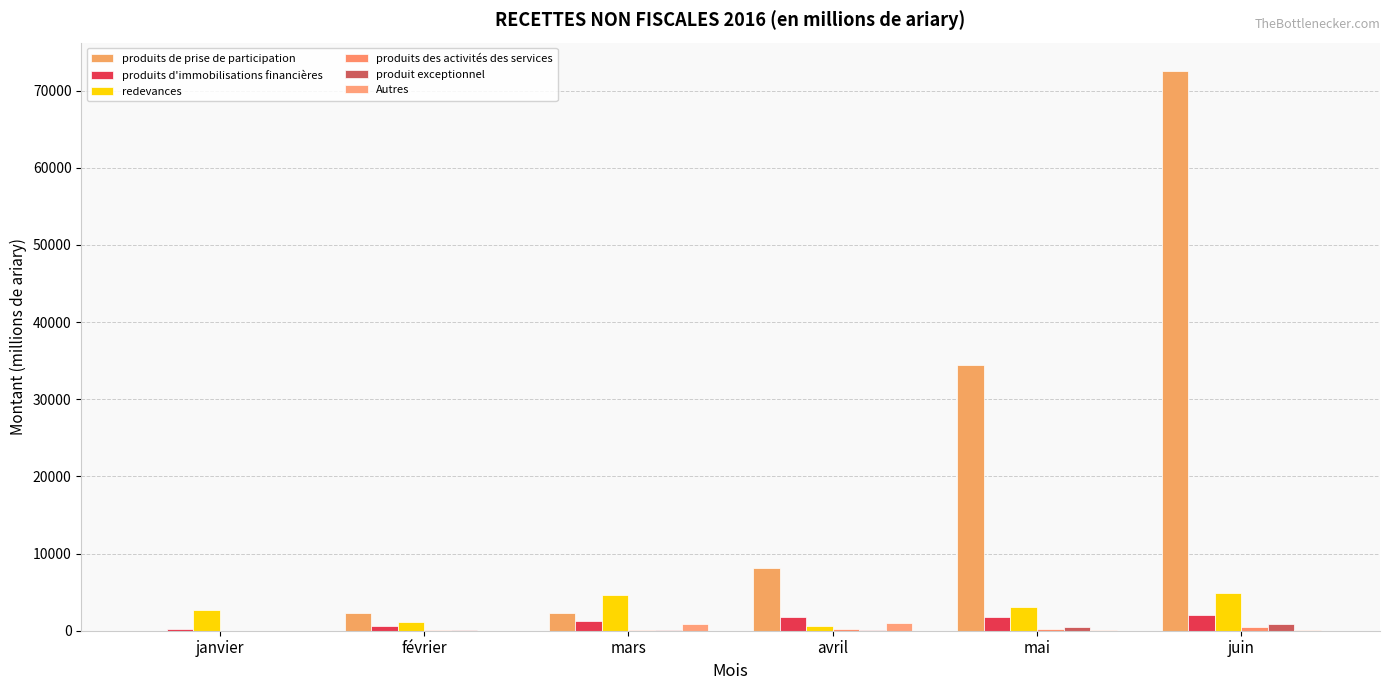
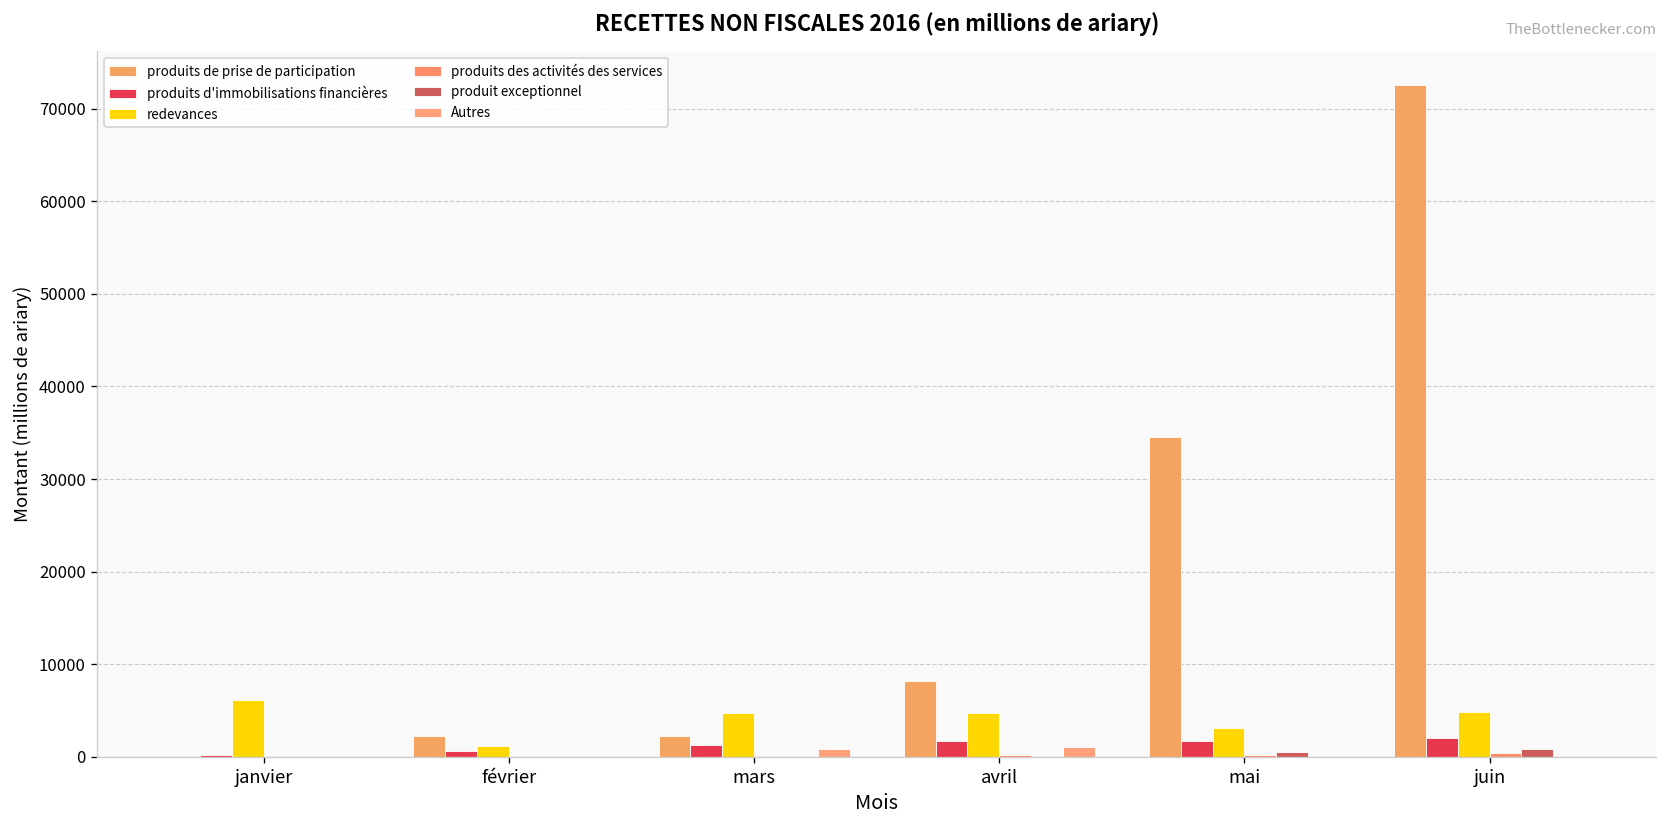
  {
    "redevances": {
-     "janvier": 3000,
+     "janvier": 6000,
      "février": 1000,
      "mars": 5000,
-     "avril": 1000,
+     "avril": 5000,
      "mai": 3000,
      "juin": 5000
    }
  }
